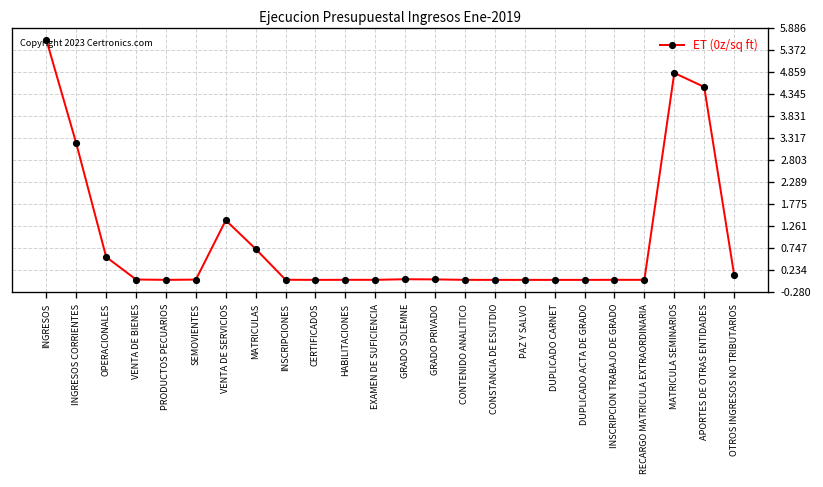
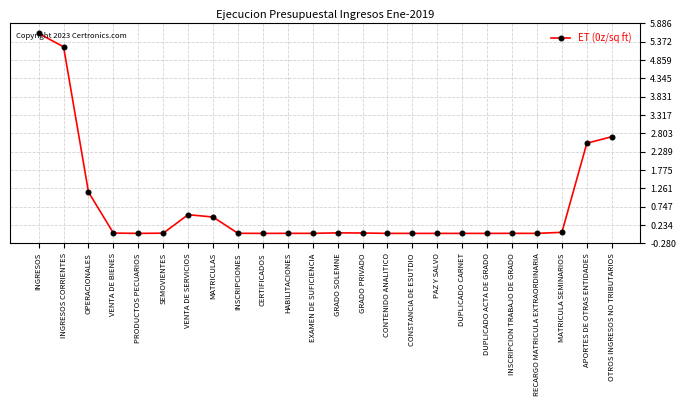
  {
-   "INGRESOS CORRIENTES": 3.2,
-   "OPERACIONALES": 0.5,
+   "INGRESOS CORRIENTES": 5.2,
+   "OPERACIONALES": 1.2,
    "VENTA DE BIENES": 0.0,
    "PRODUCTOS PECUARIOS": 0.0,
    "SEMOVIENTES": 0.0,
-   "VENTA DE SERVICIOS": 1.4,
-   "MATRICULAS": 0.7,
+   "VENTA DE SERVICIOS": 0.5,
+   "MATRICULAS": 0.5,
    "INSCRIPCIONES": 0.0,
    "CERTIFICADOS": 0.0,
    "HABILITACIONES": 0.0,
    "EXAMEN DE SUFICIENCIA": 0.0,
    "GRADO SOLEMNE": 0.0,
    "GRADO PRIVADO": 0.0,
    "CONTENIDO ANALITICO": 0.0,
    "CONSTANCIA DE ESUTDIO": 0.0,
    "PAZ Y SALVO": 0.0,
    "DUPLICADO CARNET": 0.0,
    "DUPLICADO ACTA DE GRADO": 0.0,
    "INSCRIPCION TRABAJO DE GRADO": 0.0,
    "RECARGO MATRICULA EXTRAORDINARIA": 0.0,
-   "MATRICULA SEMINARIOS": 4.8,
-   "APORTES DE OTRAS ENTIDADES": 4.5,
-   "OTROS INGRESOS NO TRIBUTARIOS": 0.1
+   "MATRICULA SEMINARIOS": 0.0,
+   "APORTES DE OTRAS ENTIDADES": 2.5,
+   "OTROS INGRESOS NO TRIBUTARIOS": 2.7
  }
